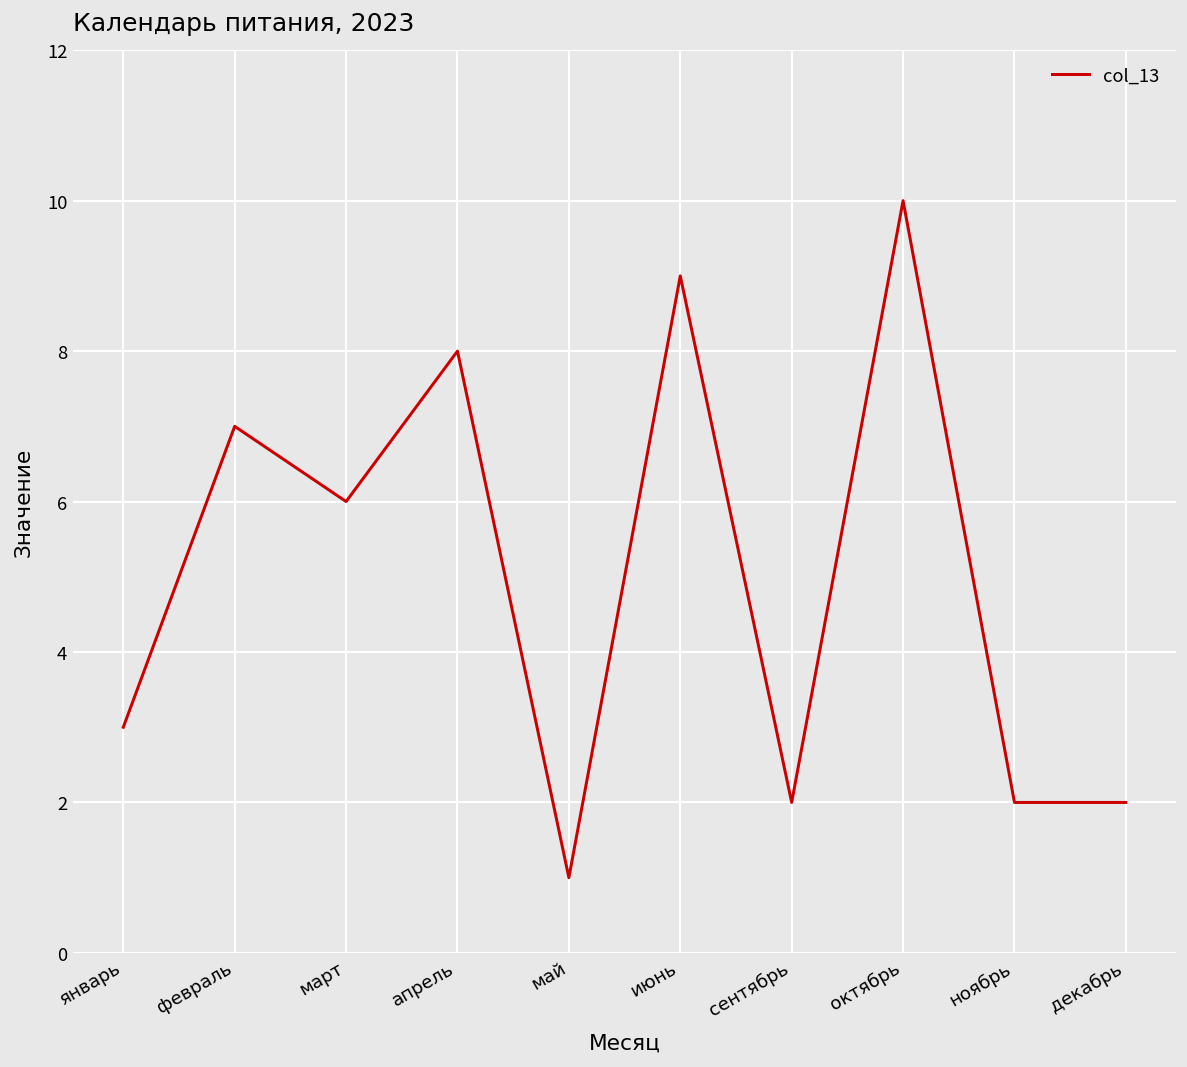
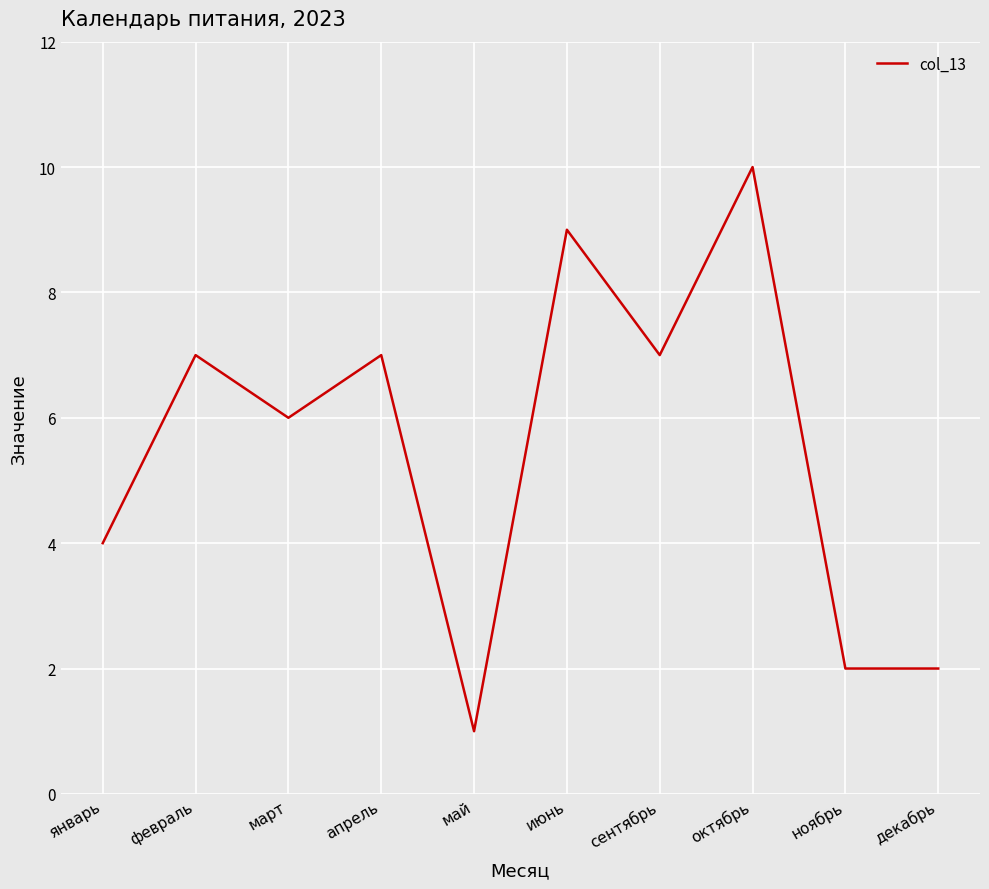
  {
-   "январь": 3,
+   "январь": 4,
    "февраль": 7,
    "март": 6,
-   "апрель": 8,
+   "апрель": 7,
    "май": 1,
    "июнь": 9,
-   "сентябрь": 2,
+   "сентябрь": 7,
    "октябрь": 10,
    "ноябрь": 2,
    "декабрь": 2
  }
